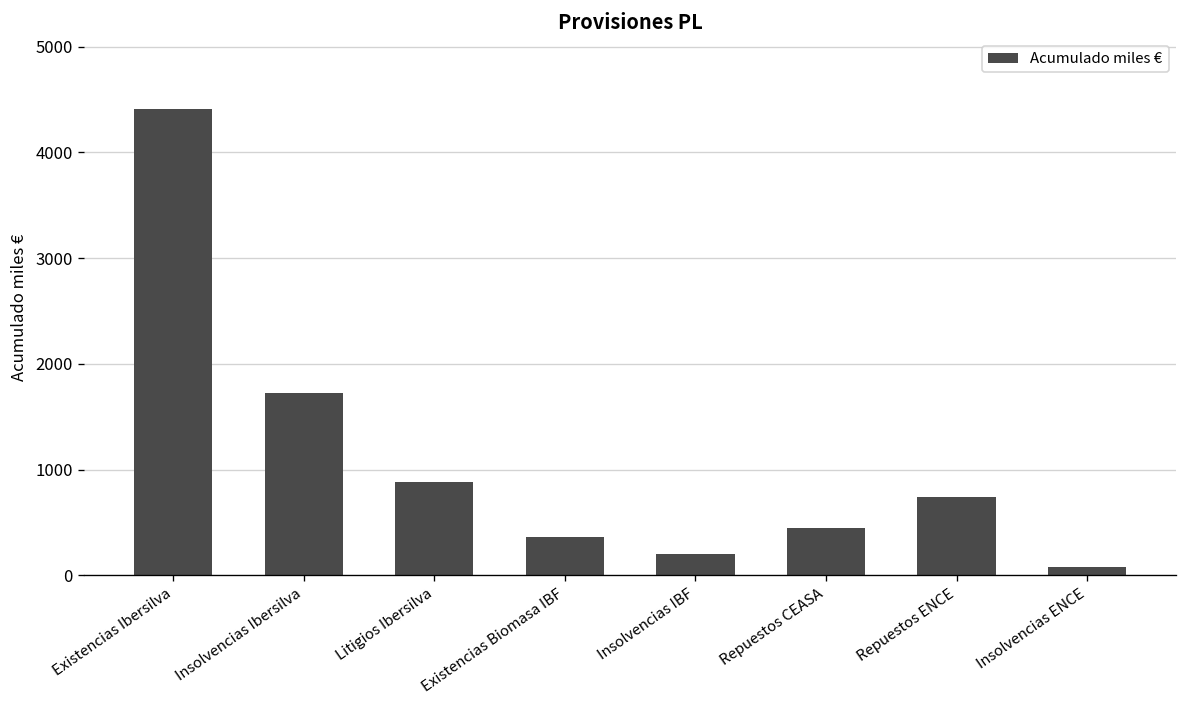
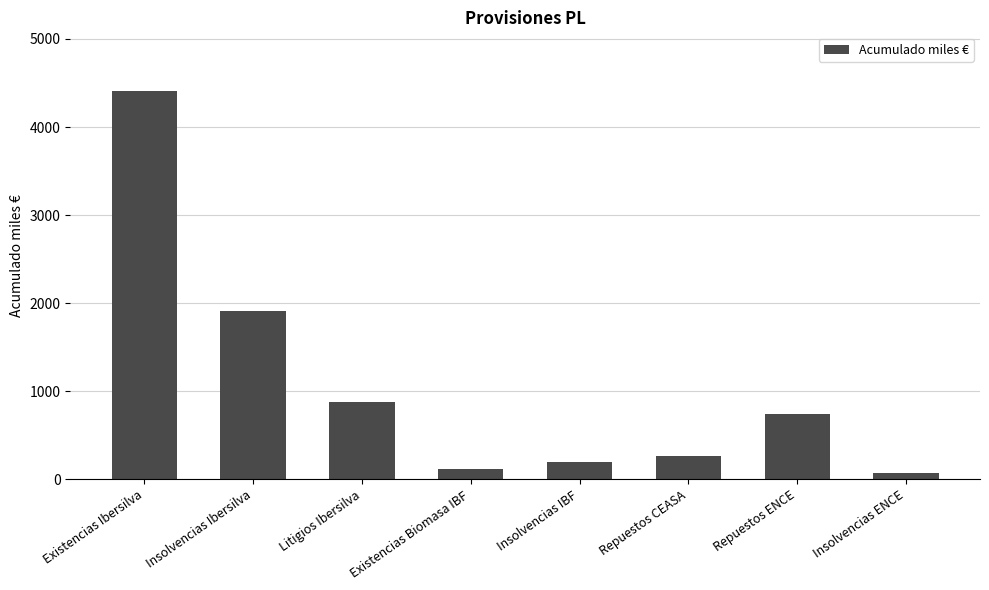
  {
    "Existencias Ibersilva": 4400,
-   "Insolvencias Ibersilva": 1700,
+   "Insolvencias Ibersilva": 1900,
    "Litigios Ibersilva": 900,
-   "Existencias Biomasa IBF": 400,
+   "Existencias Biomasa IBF": 100,
    "Insolvencias IBF": 200,
-   "Repuestos CEASA": 500,
+   "Repuestos CEASA": 300,
    "Repuestos ENCE": 700,
    "Insolvencias ENCE": 100
  }
